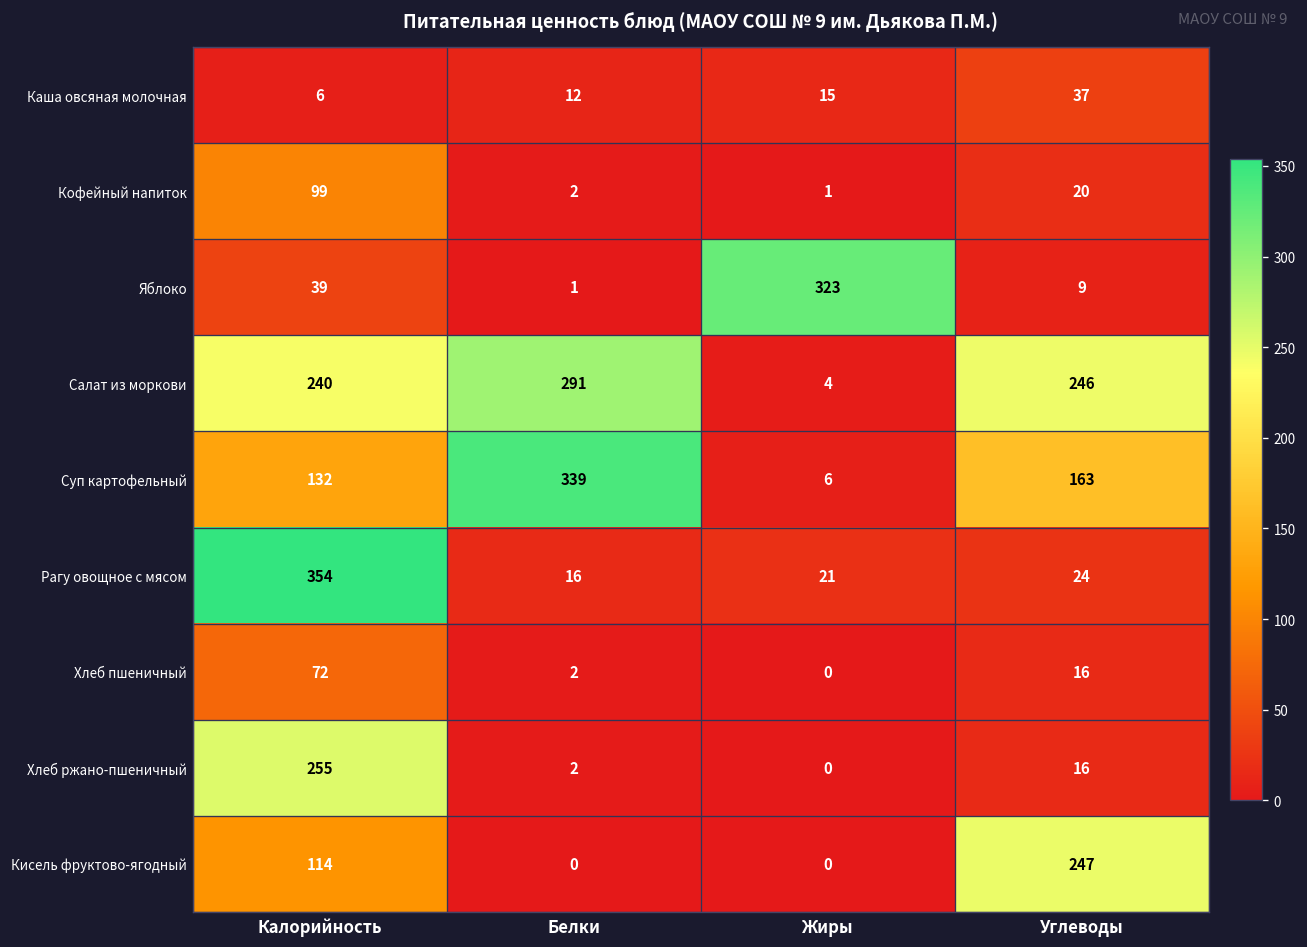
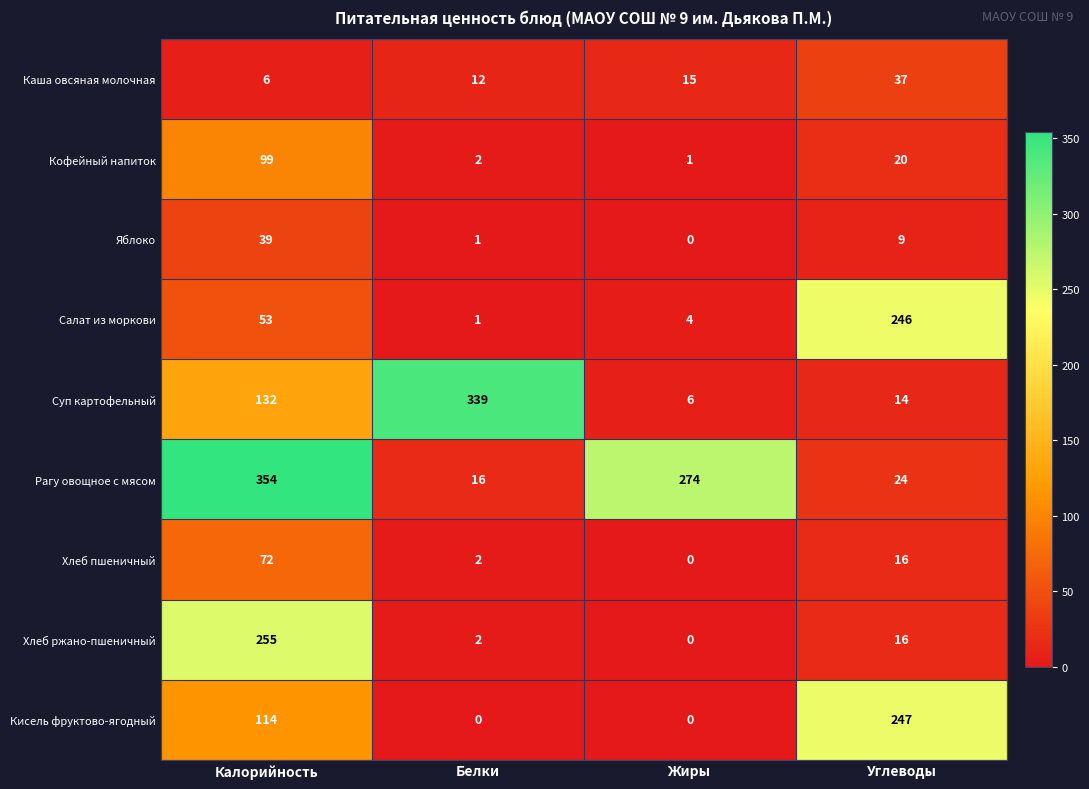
  {
    "Каша овсяная молочная": {
      "Калорийность": 6,
      "Белки": 12,
      "Жиры": 15,
      "Углеводы": 37
    },
    "Кофейный напиток": {
      "Калорийность": 99,
      "Белки": 2,
      "Жиры": 1,
      "Углеводы": 20
    },
    "Яблоко": {
      "Калорийность": 39,
      "Белки": 1,
-     "Жиры": 323,
+     "Жиры": 0,
      "Углеводы": 9
    },
    "Салат из моркови": {
-     "Калорийность": 240,
-     "Белки": 291,
+     "Калорийность": 53,
+     "Белки": 1,
      "Жиры": 4,
      "Углеводы": 246
    },
    "Суп картофельный": {
      "Калорийность": 132,
      "Белки": 339,
      "Жиры": 6,
-     "Углеводы": 163
+     "Углеводы": 14
    },
    "Рагу овощное с мясом": {
      "Калорийность": 354,
      "Белки": 16,
-     "Жиры": 21,
+     "Жиры": 274,
      "Углеводы": 24
    },
    "Хлеб пшеничный": {
      "Калорийность": 72,
      "Белки": 2,
      "Жиры": 0,
      "Углеводы": 16
    },
    "Хлеб ржано-пшеничный": {
      "Калорийность": 255,
      "Белки": 2,
      "Жиры": 0,
      "Углеводы": 16
    },
    "Кисель фруктово-ягодный": {
      "Калорийность": 114,
      "Белки": 0,
      "Жиры": 0,
      "Углеводы": 247
    }
  }
